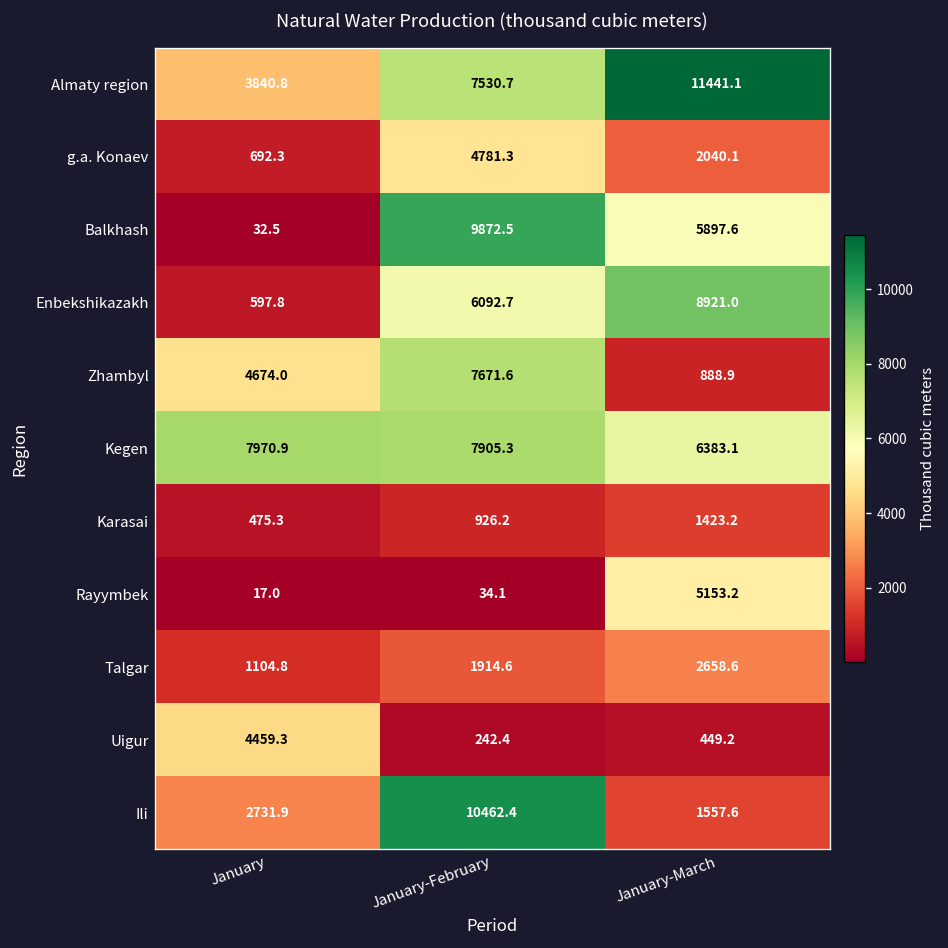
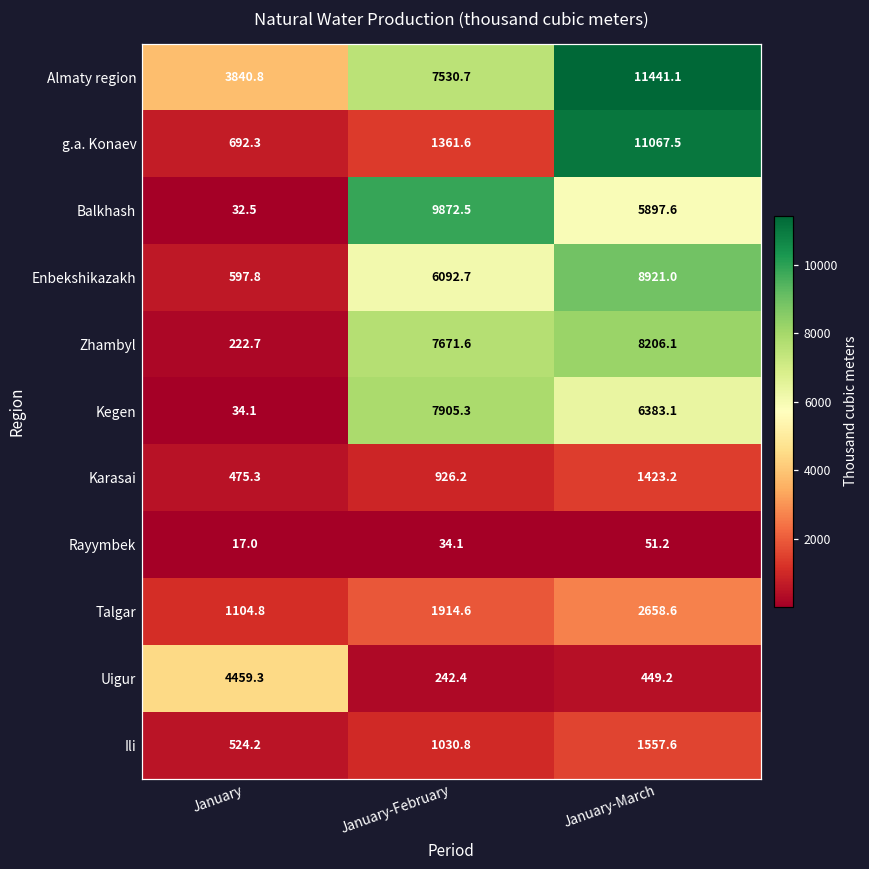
  {
    "Almaty region": {
      "January": 3840.8,
      "January-February": 7530.7,
      "January-March": 11441.1
    },
    "g.a. Konaev": {
      "January": 692.3,
-     "January-February": 4781.3,
-     "January-March": 2040.1
+     "January-February": 1361.6,
+     "January-March": 11067.5
    },
    "Balkhash": {
      "January": 32.5,
      "January-February": 9872.5,
      "January-March": 5897.6
    },
    "Enbekshikazakh": {
      "January": 597.8,
      "January-February": 6092.7,
      "January-March": 8921.0
    },
    "Zhambyl": {
-     "January": 4674.0,
+     "January": 222.7,
      "January-February": 7671.6,
-     "January-March": 888.9
+     "January-March": 8206.1
    },
    "Kegen": {
-     "January": 7970.9,
+     "January": 34.1,
      "January-February": 7905.3,
      "January-March": 6383.1
    },
    "Karasai": {
      "January": 475.3,
      "January-February": 926.2,
      "January-March": 1423.2
    },
    "Rayymbek": {
      "January": 17.0,
      "January-February": 34.1,
-     "January-March": 5153.2
+     "January-March": 51.2
    },
    "Talgar": {
      "January": 1104.8,
      "January-February": 1914.6,
      "January-March": 2658.6
    },
    "Uigur": {
      "January": 4459.3,
      "January-February": 242.4,
      "January-March": 449.2
    },
    "Ili": {
-     "January": 2731.9,
-     "January-February": 10462.4,
+     "January": 524.2,
+     "January-February": 1030.8,
      "January-March": 1557.6
    }
  }
